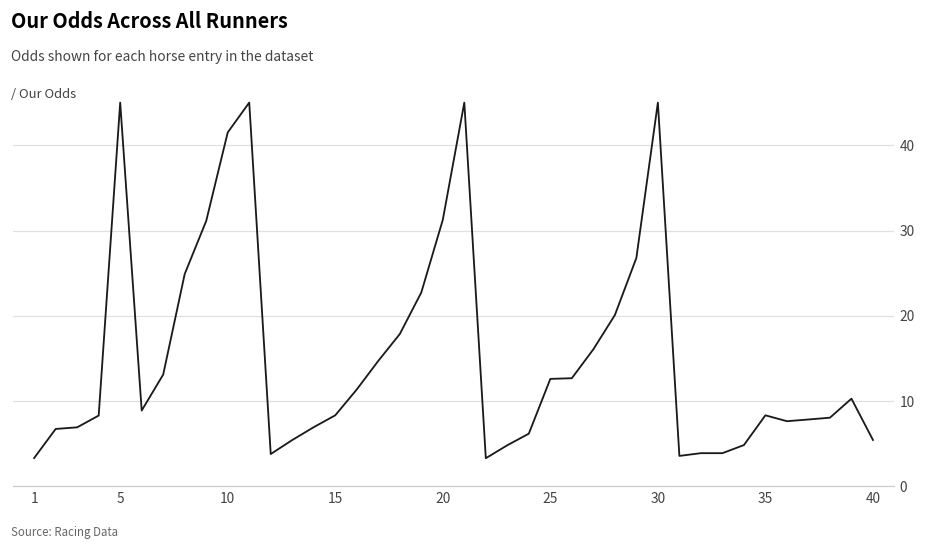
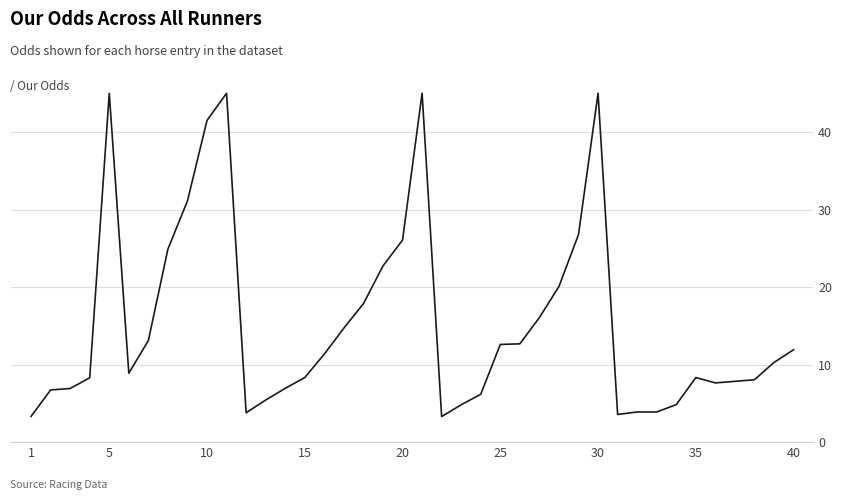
  {
    "1": 3,
    "5": 45,
    "10": 42,
    "15": 8,
-   "20": 31,
+   "20": 26,
    "25": 13,
    "30": 45,
    "35": 8,
-   "40": 5
+   "40": 12
  }
